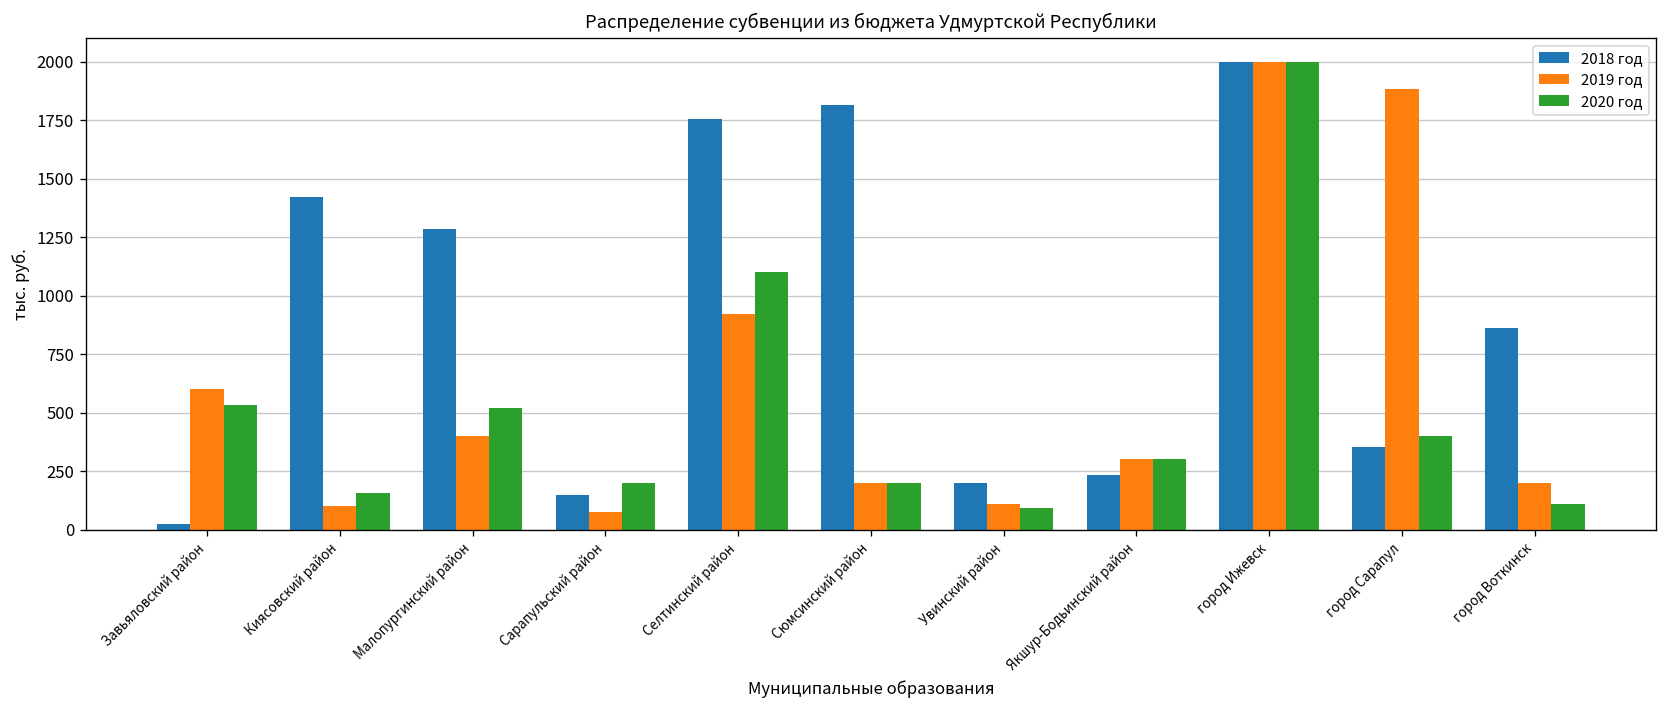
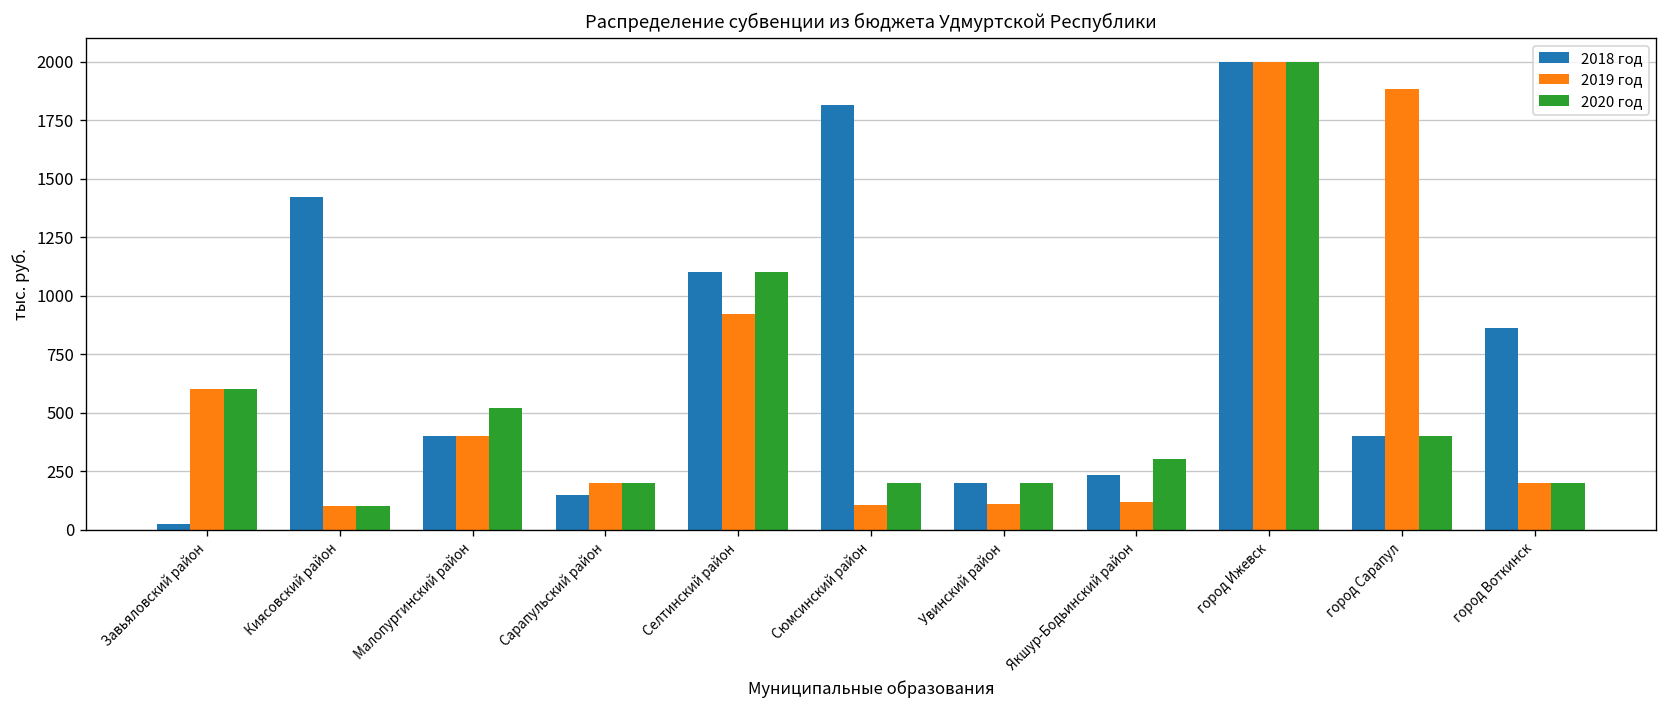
  {
    "2018 год": {
      "Завьяловский район": 30,
      "Киясовский район": 1420,
-     "Малопургинский район": 1280,
+     "Малопургинский район": 400,
      "Сарапульский район": 150,
-     "Селтинский район": 1760,
+     "Селтинский район": 1100,
      "Сюмсинский район": 1820,
      "Увинский район": 200,
      "Якшур-Бодьинский район": 240,
      "город Ижевск": 2000,
-     "город Сарапул": 350,
+     "город Сарапул": 400,
      "город Воткинск": 860
    },
    "2019 год": {
      "Завьяловский район": 600,
      "Киясовский район": 100,
      "Малопургинский район": 400,
-     "Сарапульский район": 70,
+     "Сарапульский район": 200,
      "Селтинский район": 920,
-     "Сюмсинский район": 200,
+     "Сюмсинский район": 110,
      "Увинский район": 110,
-     "Якшур-Бодьинский район": 300,
+     "Якшур-Бодьинский район": 120,
      "город Ижевск": 2000,
      "город Сарапул": 1890,
      "город Воткинск": 200
    },
    "2020 год": {
-     "Завьяловский район": 530,
-     "Киясовский район": 160,
+     "Завьяловский район": 600,
+     "Киясовский район": 100,
      "Малопургинский район": 520,
      "Сарапульский район": 200,
      "Селтинский район": 1100,
      "Сюмсинский район": 200,
-     "Увинский район": 90,
+     "Увинский район": 200,
      "Якшур-Бодьинский район": 300,
      "город Ижевск": 2000,
      "город Сарапул": 400,
-     "город Воткинск": 110
+     "город Воткинск": 200
    }
  }
